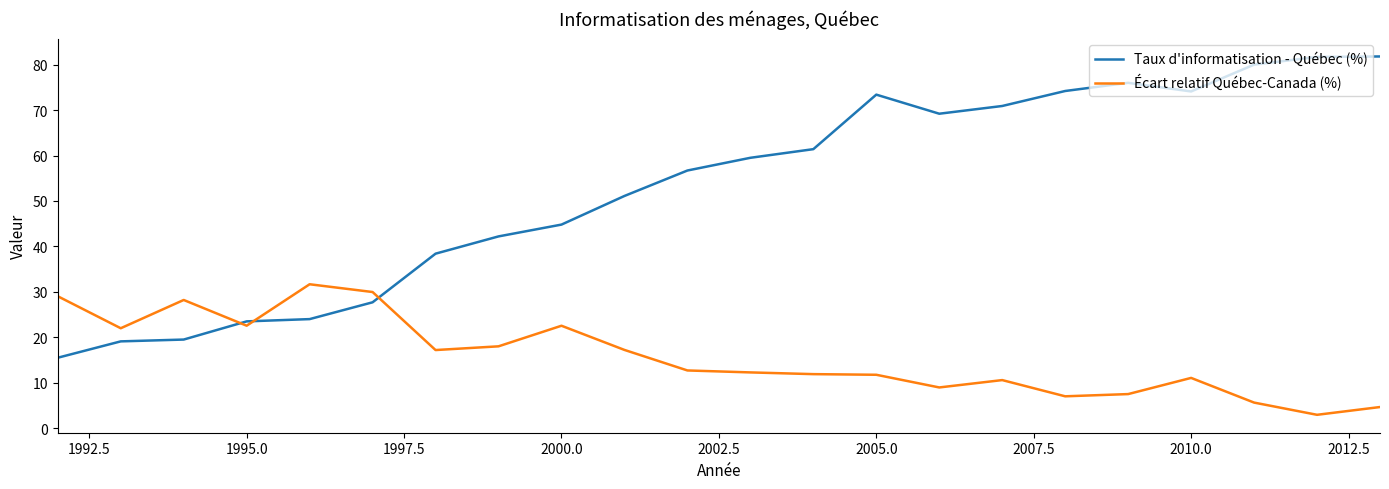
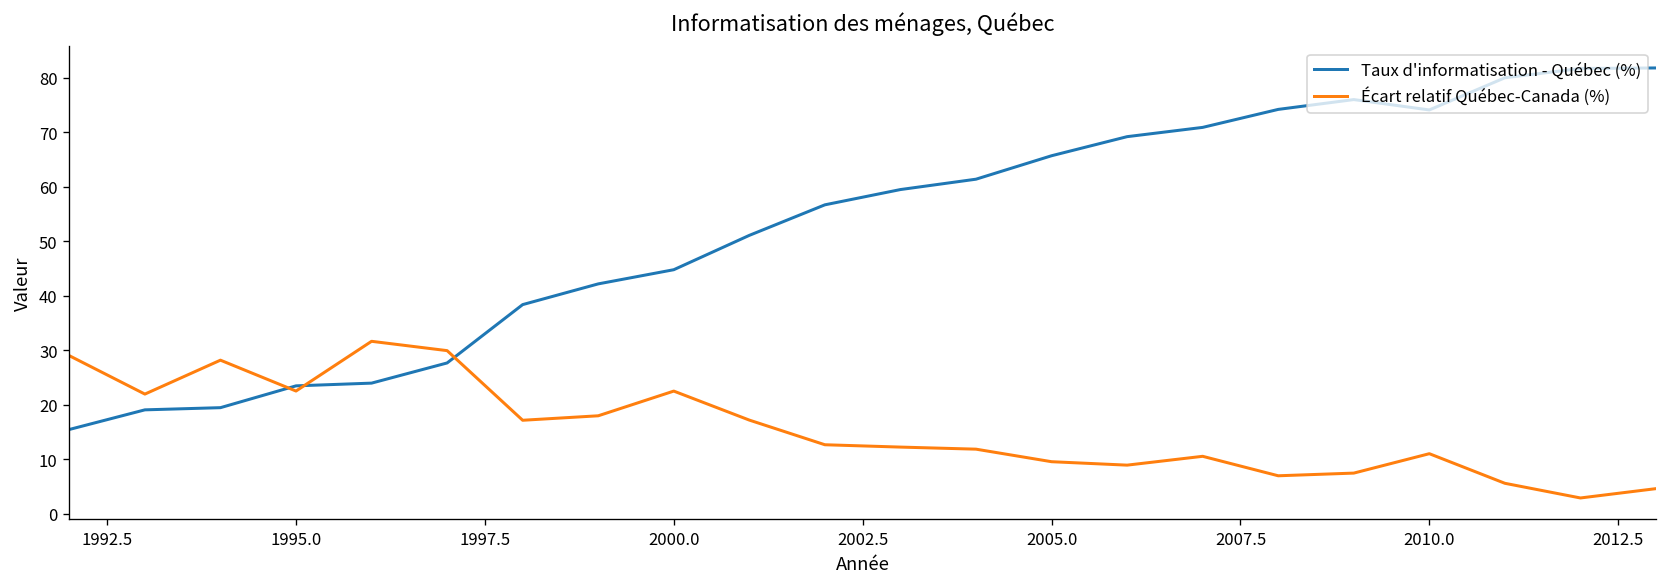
  {
    "Taux d'informatisation - Québec (%)": {
      "1995.0": 24,
      "2000.0": 45,
-     "2005.0": 73
+     "2005.0": 66
    },
    "Écart relatif Québec-Canada (%)": {
      "1995.0": 23,
      "2000.0": 23,
-     "2005.0": 12,
+     "2005.0": 10,
      "2010.0": 11
    }
  }
